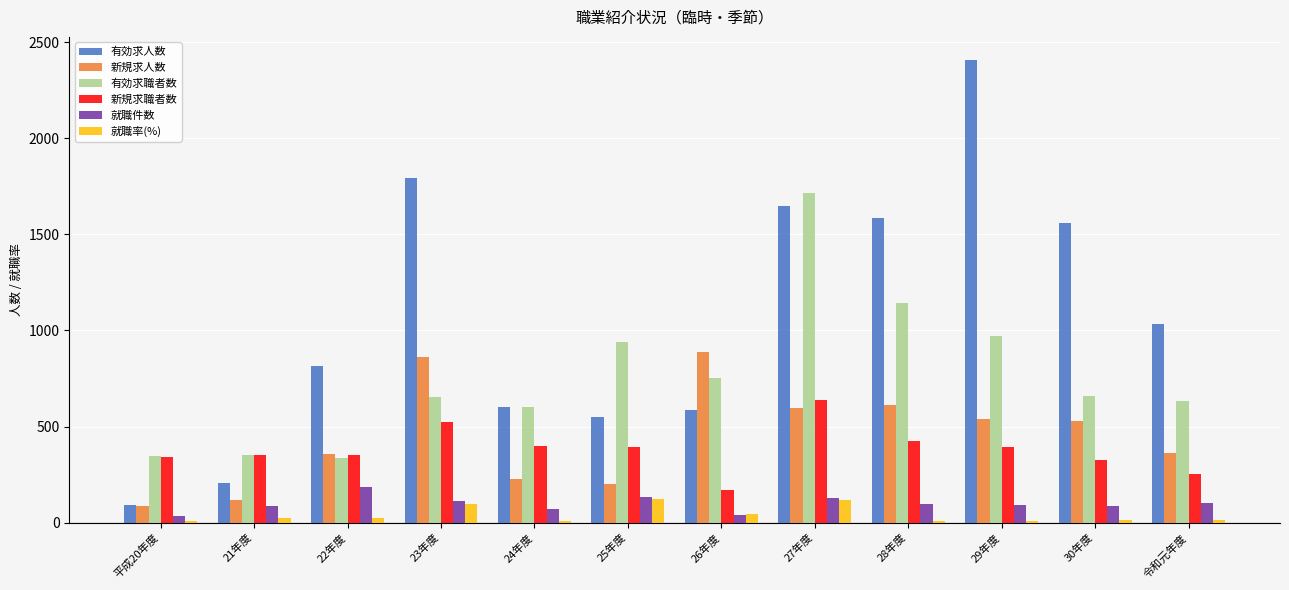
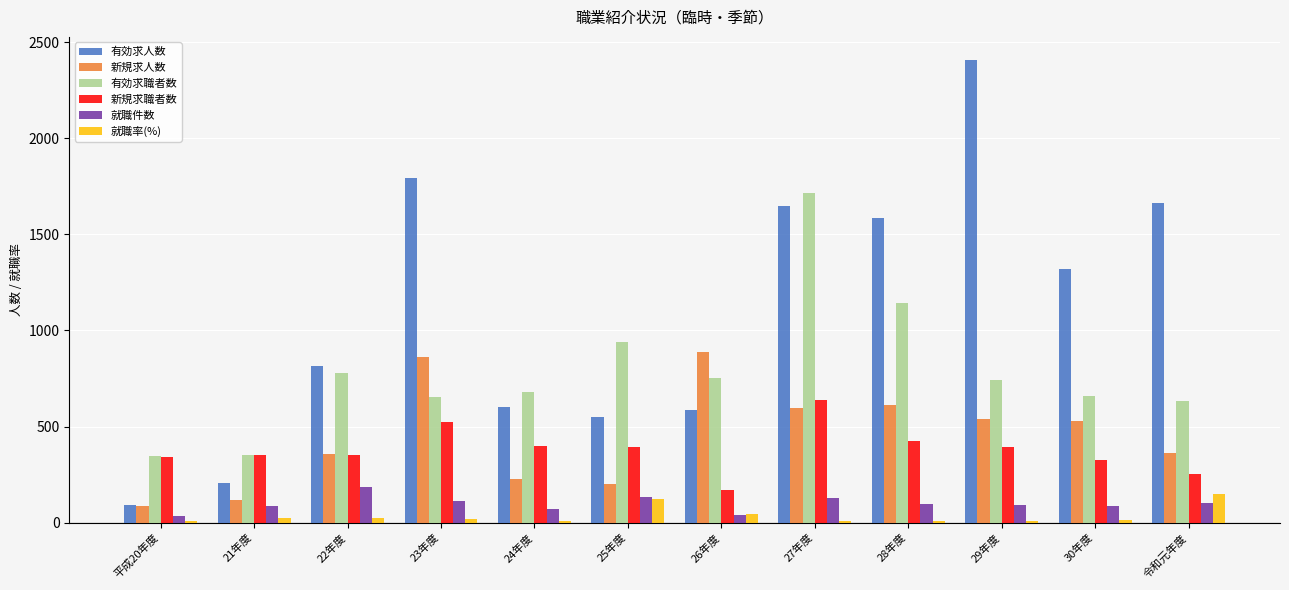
  {
    "有効求人数": {
      "平成20年度": 90,
      "21年度": 210,
      "22年度": 820,
      "23年度": 1790,
      "24年度": 600,
      "25年度": 550,
      "26年度": 580,
      "27年度": 1650,
      "28年度": 1590,
      "29年度": 2410,
-     "30年度": 1560,
-     "令和元年度": 1030
+     "30年度": 1320,
+     "令和元年度": 1660
    },
    "新規求人数": {
      "平成20年度": 90,
      "21年度": 120,
      "22年度": 360,
      "23年度": 860,
      "24年度": 230,
      "25年度": 200,
      "26年度": 890,
      "27年度": 590,
      "28年度": 610,
      "29年度": 540,
      "30年度": 530,
      "令和元年度": 360
    },
    "有効求職者数": {
      "平成20年度": 350,
      "21年度": 350,
-     "22年度": 330,
+     "22年度": 780,
      "23年度": 660,
-     "24年度": 600,
+     "24年度": 680,
      "25年度": 940,
      "26年度": 760,
      "27年度": 1720,
      "28年度": 1140,
-     "29年度": 970,
+     "29年度": 740,
      "30年度": 660,
      "令和元年度": 630
    },
    "新規求職者数": {
      "平成20年度": 340,
      "21年度": 350,
      "22年度": 350,
      "23年度": 530,
      "24年度": 400,
      "25年度": 400,
      "26年度": 170,
      "27年度": 640,
      "28年度": 420,
      "29年度": 390,
      "30年度": 330,
      "令和元年度": 260
    },
    "就職件数": {
      "平成20年度": 30,
      "21年度": 80,
      "22年度": 190,
      "23年度": 120,
      "24年度": 70,
      "25年度": 130,
      "26年度": 40,
      "27年度": 130,
      "28年度": 100,
      "29年度": 90,
      "30年度": 90,
      "令和元年度": 100
    },
    "就職率(%)": {
      "21年度": 20,
      "22年度": 20,
-     "23年度": 100,
+     "23年度": 20,
      "25年度": 120,
      "26年度": 50,
-     "27年度": 120,
+     "27年度": 10,
      "30年度": 10,
-     "令和元年度": 20
+     "令和元年度": 150
    }
  }
